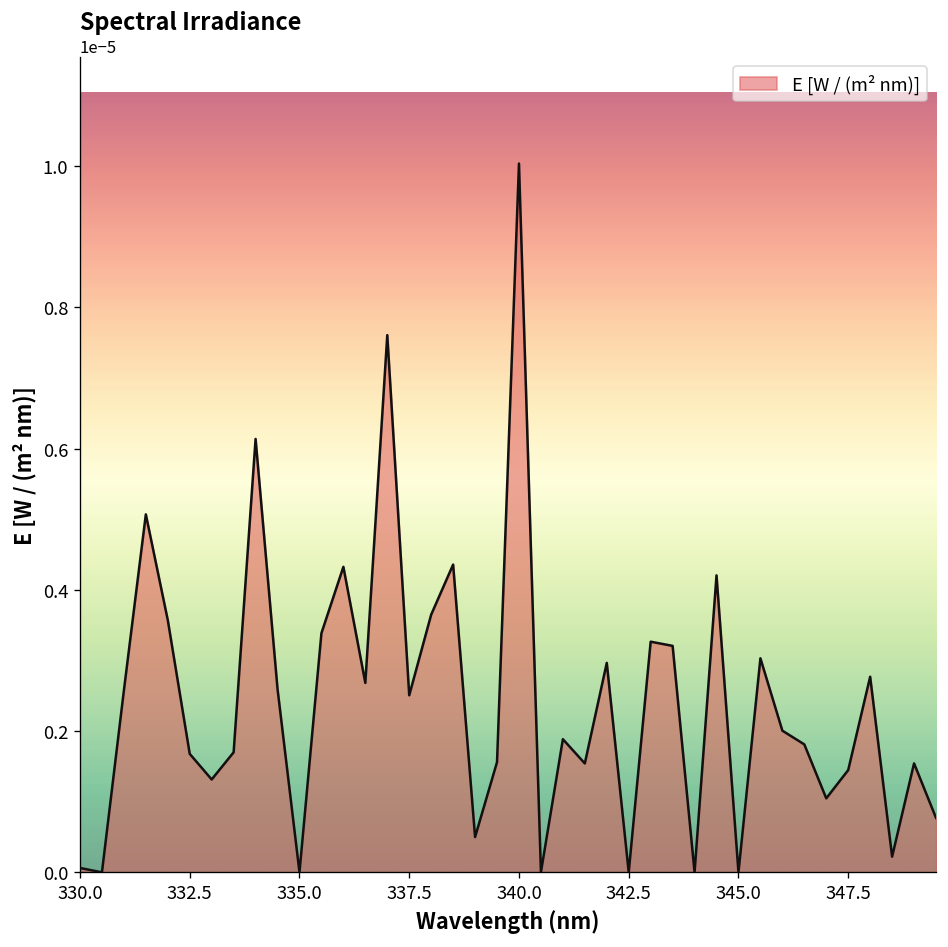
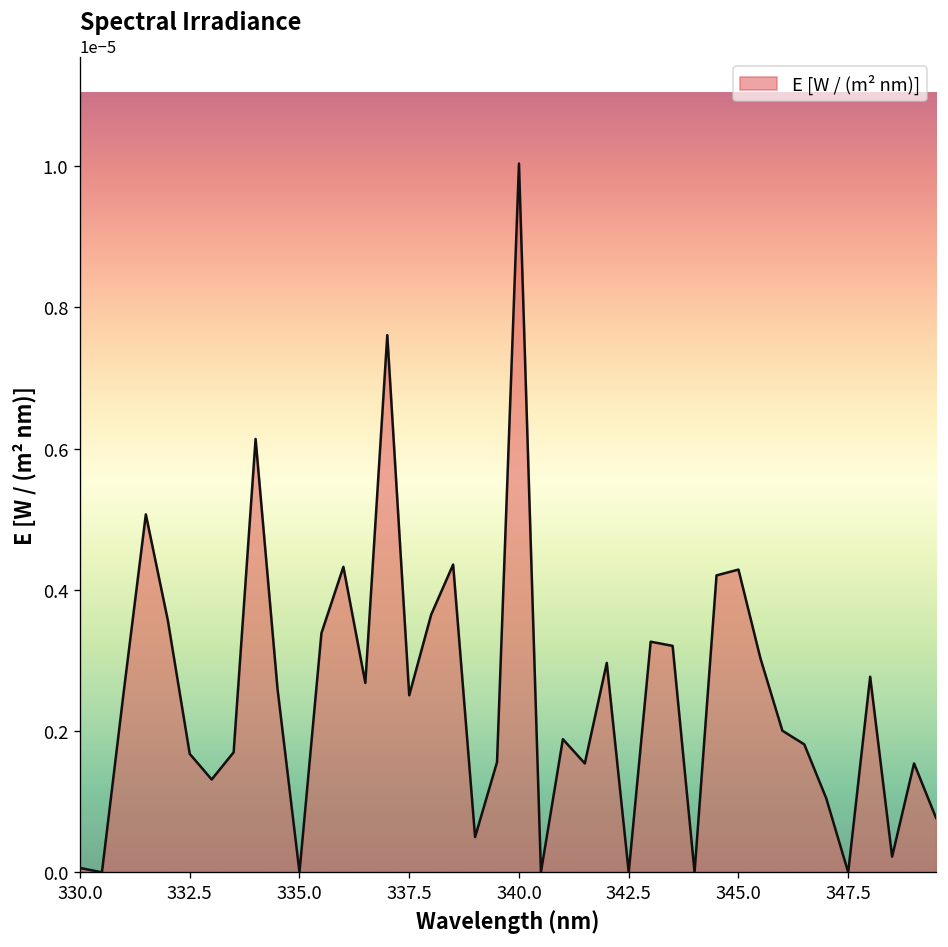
  {
    "330.0": 0.0000001,
    "332.5": 0.0000017,
    "335.0": 0.000000,
    "337.5": 0.0000025,
    "340.0": 0.000010,
    "342.5": 0.000000,
-   "345.0": 0.000000,
-   "347.5": 0.000001
+   "345.0": 0.000004,
+   "347.5": 0.000000
  }
